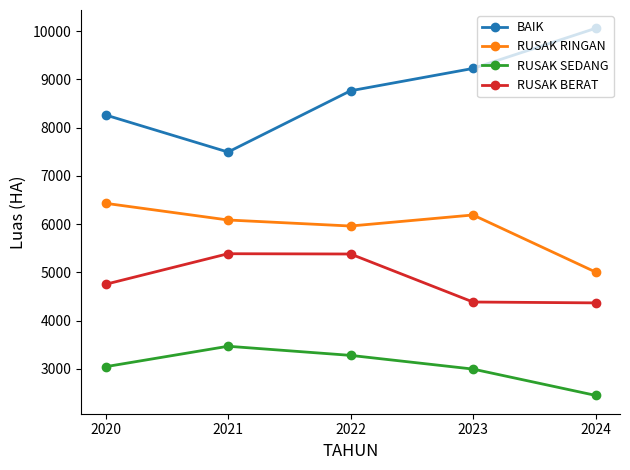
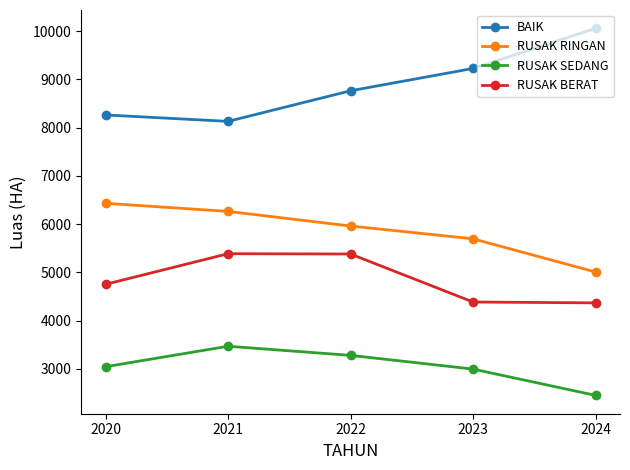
  {
    "BAIK": {
      "2020": 8300,
-     "2021": 7500,
+     "2021": 8100,
      "2022": 8800,
      "2023": 9200
    },
    "RUSAK RINGAN": {
      "2020": 6400,
-     "2021": 6100,
+     "2021": 6300,
      "2022": 6000,
-     "2023": 6200,
+     "2023": 5700,
      "2024": 5000
    },
    "RUSAK SEDANG": {
      "2020": 3000,
      "2021": 3500,
      "2022": 3300,
      "2023": 3000,
      "2024": 2500
    },
    "RUSAK BERAT": {
      "2020": 4800,
      "2021": 5400,
      "2022": 5400,
      "2023": 4400,
      "2024": 4400
    }
  }
